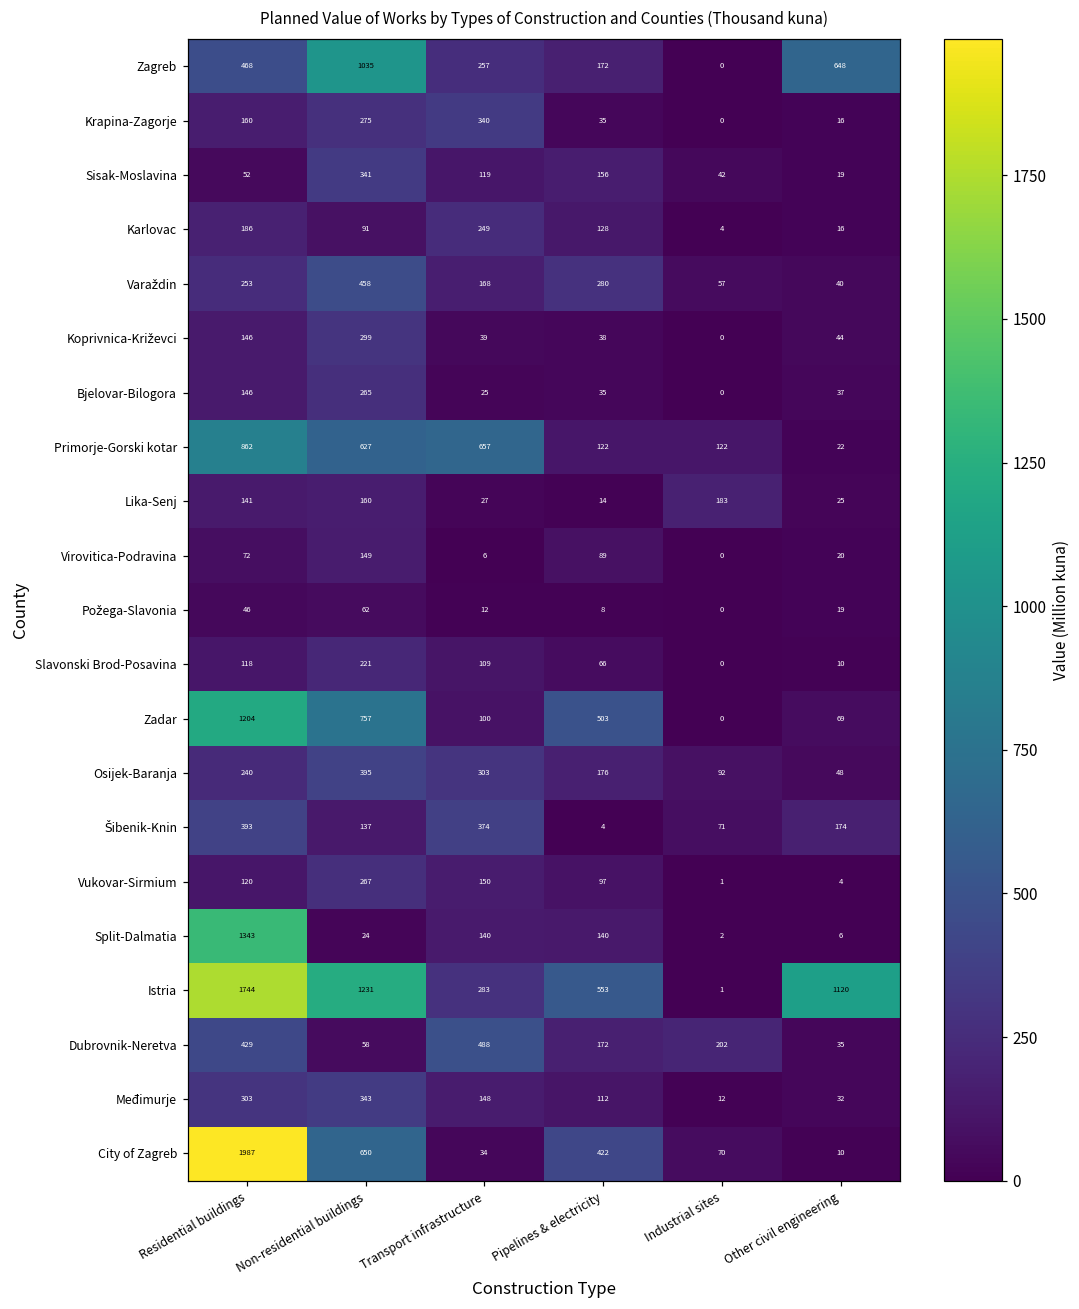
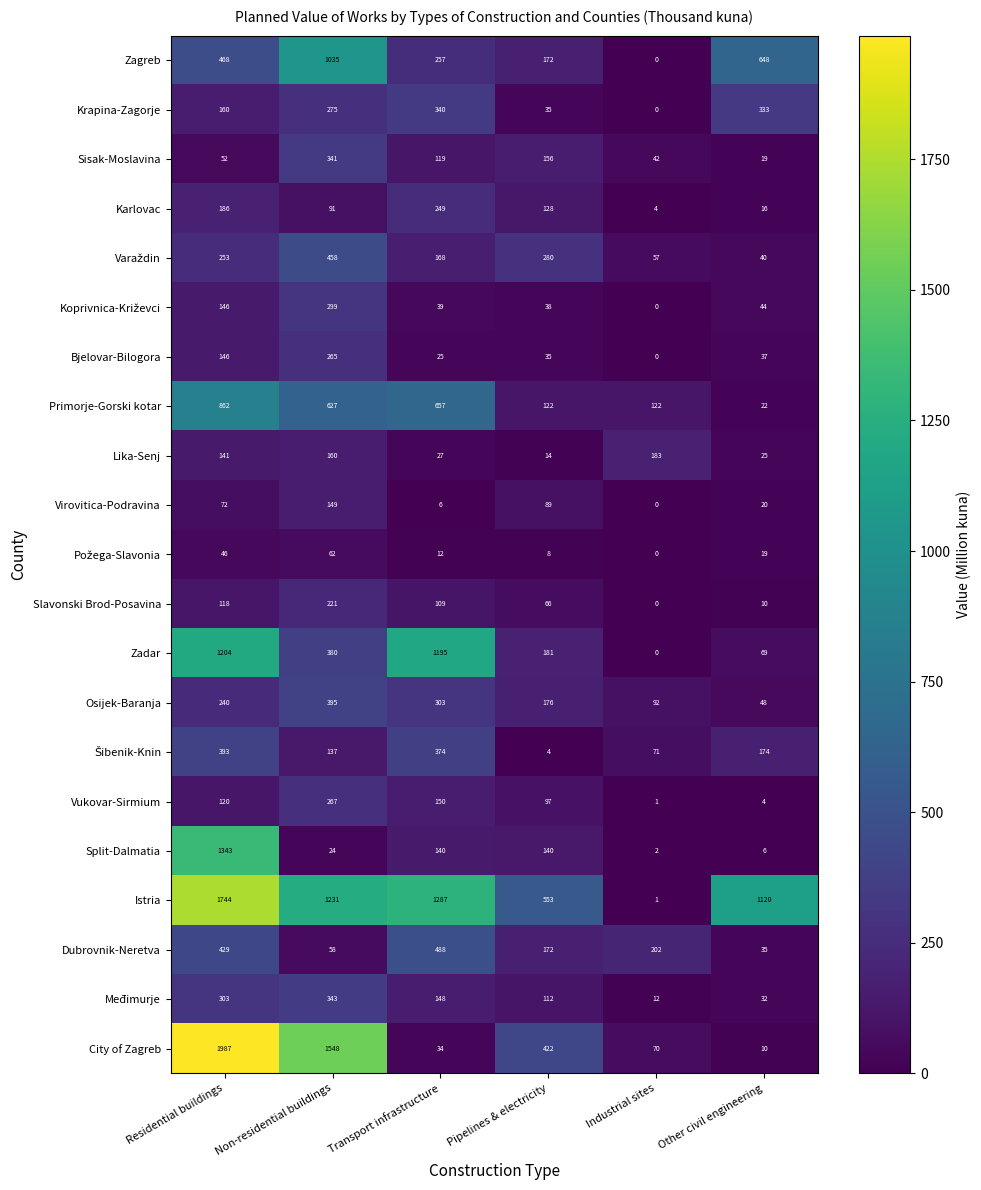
  {
    "Zagreb": {
      "Residential buildings": 468,
      "Non-residential buildings": 1035,
      "Transport infrastructure": 257,
      "Pipelines & electricity": 172,
      "Industrial sites": 0,
      "Other civil engineering": 648
    },
    "Krapina-Zagorje": {
      "Residential buildings": 160,
      "Non-residential buildings": 275,
      "Transport infrastructure": 340,
      "Pipelines & electricity": 35,
      "Industrial sites": 0,
-     "Other civil engineering": 16
+     "Other civil engineering": 333
    },
    "Sisak-Moslavina": {
      "Residential buildings": 52,
      "Non-residential buildings": 341,
      "Transport infrastructure": 119,
      "Pipelines & electricity": 156,
      "Industrial sites": 42,
      "Other civil engineering": 19
    },
    "Karlovac": {
      "Residential buildings": 186,
      "Non-residential buildings": 91,
      "Transport infrastructure": 249,
      "Pipelines & electricity": 128,
      "Industrial sites": 4,
      "Other civil engineering": 16
    },
    "Varaždin": {
      "Residential buildings": 253,
      "Non-residential buildings": 458,
      "Transport infrastructure": 168,
      "Pipelines & electricity": 280,
      "Industrial sites": 57,
      "Other civil engineering": 40
    },
    "Koprivnica-Križevci": {
      "Residential buildings": 146,
      "Non-residential buildings": 299,
      "Transport infrastructure": 39,
      "Pipelines & electricity": 38,
      "Industrial sites": 0,
      "Other civil engineering": 44
    },
    "Bjelovar-Bilogora": {
      "Residential buildings": 146,
      "Non-residential buildings": 265,
      "Transport infrastructure": 25,
      "Pipelines & electricity": 35,
      "Industrial sites": 0,
      "Other civil engineering": 37
    },
    "Primorje-Gorski kotar": {
      "Residential buildings": 862,
      "Non-residential buildings": 627,
      "Transport infrastructure": 657,
      "Pipelines & electricity": 122,
      "Industrial sites": 122,
      "Other civil engineering": 22
    },
    "Lika-Senj": {
      "Residential buildings": 141,
      "Non-residential buildings": 160,
      "Transport infrastructure": 27,
      "Pipelines & electricity": 14,
      "Industrial sites": 183,
      "Other civil engineering": 25
    },
    "Virovitica-Podravina": {
      "Residential buildings": 72,
      "Non-residential buildings": 149,
      "Transport infrastructure": 6,
      "Pipelines & electricity": 89,
      "Industrial sites": 0,
      "Other civil engineering": 20
    },
    "Požega-Slavonia": {
      "Residential buildings": 46,
      "Non-residential buildings": 62,
      "Transport infrastructure": 12,
      "Pipelines & electricity": 8,
      "Industrial sites": 0,
      "Other civil engineering": 19
    },
    "Slavonski Brod-Posavina": {
      "Residential buildings": 118,
      "Non-residential buildings": 221,
      "Transport infrastructure": 109,
      "Pipelines & electricity": 66,
      "Industrial sites": 0,
      "Other civil engineering": 10
    },
    "Zadar": {
      "Residential buildings": 1204,
-     "Non-residential buildings": 757,
-     "Transport infrastructure": 100,
-     "Pipelines & electricity": 503,
+     "Non-residential buildings": 380,
+     "Transport infrastructure": 1195,
+     "Pipelines & electricity": 181,
      "Industrial sites": 0,
      "Other civil engineering": 69
    },
    "Osijek-Baranja": {
      "Residential buildings": 240,
      "Non-residential buildings": 395,
      "Transport infrastructure": 303,
      "Pipelines & electricity": 176,
      "Industrial sites": 92,
      "Other civil engineering": 48
    },
    "Šibenik-Knin": {
      "Residential buildings": 393,
      "Non-residential buildings": 137,
      "Transport infrastructure": 374,
      "Pipelines & electricity": 4,
      "Industrial sites": 71,
      "Other civil engineering": 174
    },
    "Vukovar-Sirmium": {
      "Residential buildings": 120,
      "Non-residential buildings": 267,
      "Transport infrastructure": 150,
      "Pipelines & electricity": 97,
      "Industrial sites": 1,
      "Other civil engineering": 4
    },
    "Split-Dalmatia": {
      "Residential buildings": 1343,
      "Non-residential buildings": 24,
      "Transport infrastructure": 140,
      "Pipelines & electricity": 140,
      "Industrial sites": 2,
      "Other civil engineering": 6
    },
    "Istria": {
      "Residential buildings": 1744,
      "Non-residential buildings": 1231,
-     "Transport infrastructure": 283,
+     "Transport infrastructure": 1287,
      "Pipelines & electricity": 553,
      "Industrial sites": 1,
      "Other civil engineering": 1120
    },
    "Dubrovnik-Neretva": {
      "Residential buildings": 429,
      "Non-residential buildings": 58,
      "Transport infrastructure": 488,
      "Pipelines & electricity": 172,
      "Industrial sites": 202,
      "Other civil engineering": 35
    },
    "Međimurje": {
      "Residential buildings": 303,
      "Non-residential buildings": 343,
      "Transport infrastructure": 148,
      "Pipelines & electricity": 112,
      "Industrial sites": 12,
      "Other civil engineering": 32
    },
    "City of Zagreb": {
      "Residential buildings": 1987,
-     "Non-residential buildings": 650,
+     "Non-residential buildings": 1548,
      "Transport infrastructure": 34,
      "Pipelines & electricity": 422,
      "Industrial sites": 70,
      "Other civil engineering": 10
    }
  }
